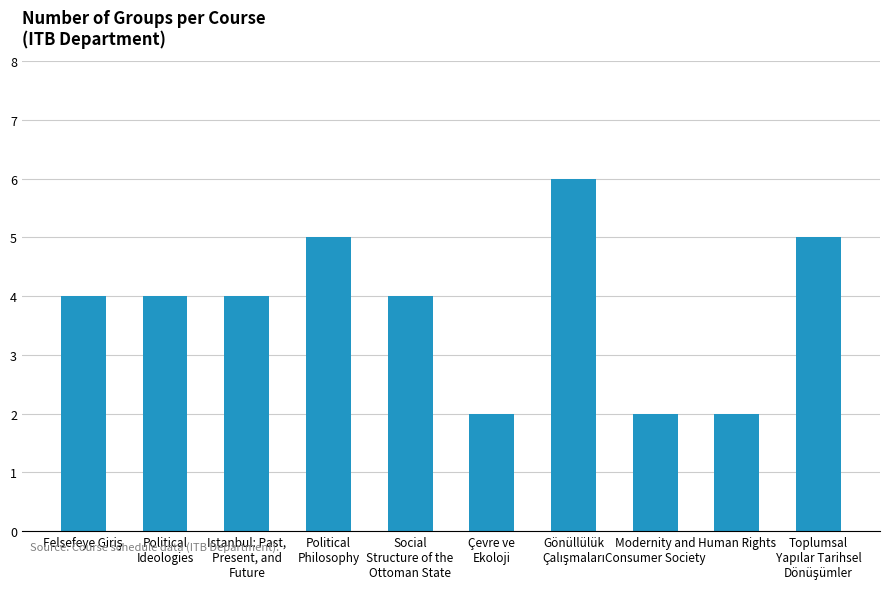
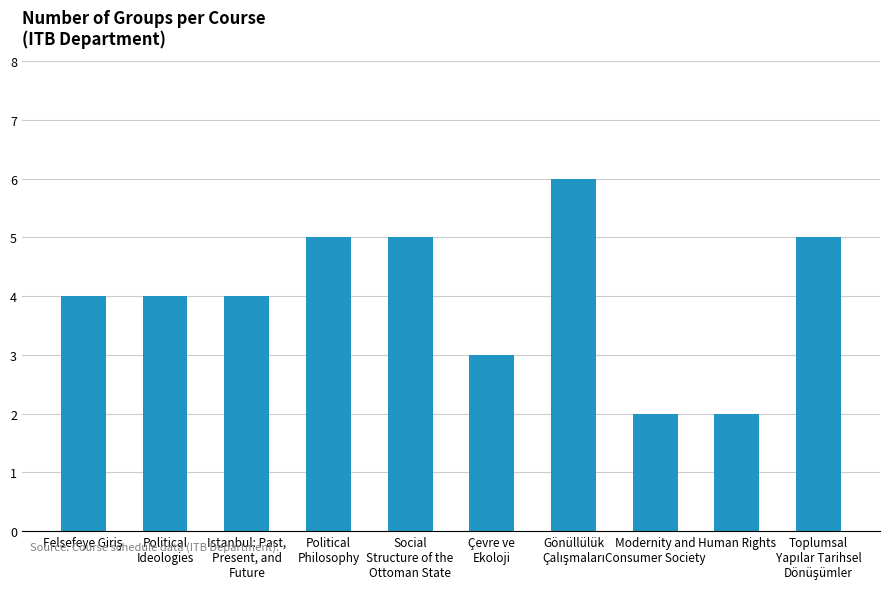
  {
    "Felsefeye Giriş": 4,
    "Political Ideologies": 4,
    "Istanbul: Past, Present, and Future": 4,
    "Political Philosophy": 5,
-   "Social Structure of the Ottoman State": 4,
-   "Çevre ve Ekoloji": 2,
+   "Social Structure of the Ottoman State": 5,
+   "Çevre ve Ekoloji": 3,
    "Gönüllülük Çalışmaları": 6,
    "Modernity and Consumer Society": 2,
    "Human Rights": 2,
    "Toplumsal Yapılar Tarihsel Dönüşümler": 5
  }
